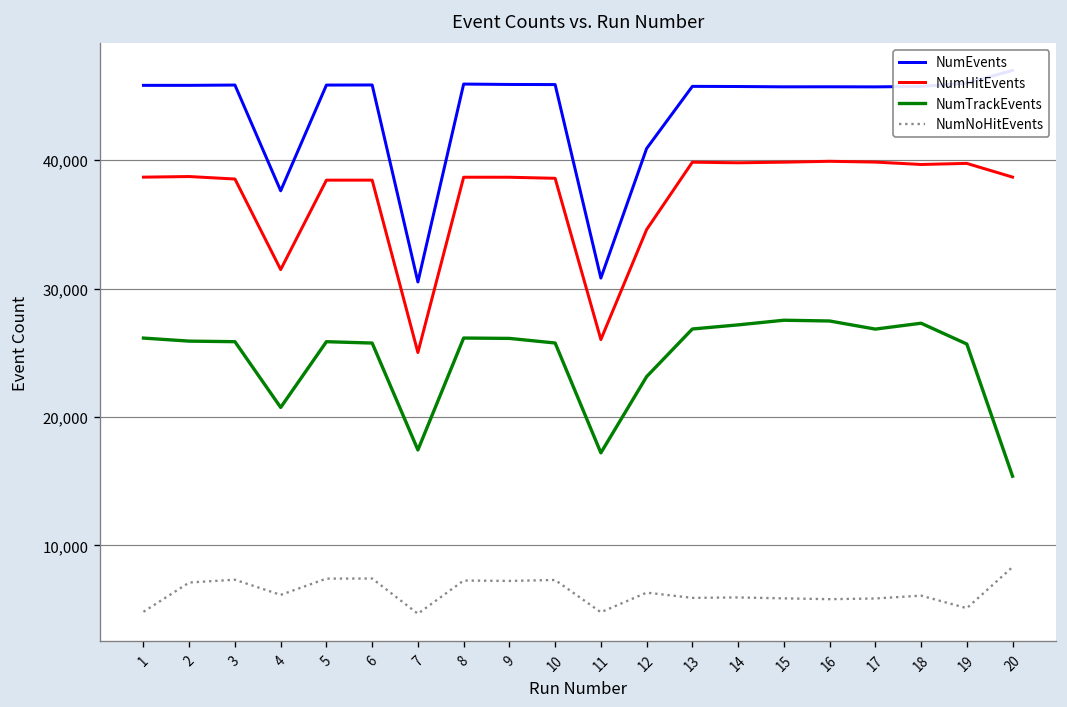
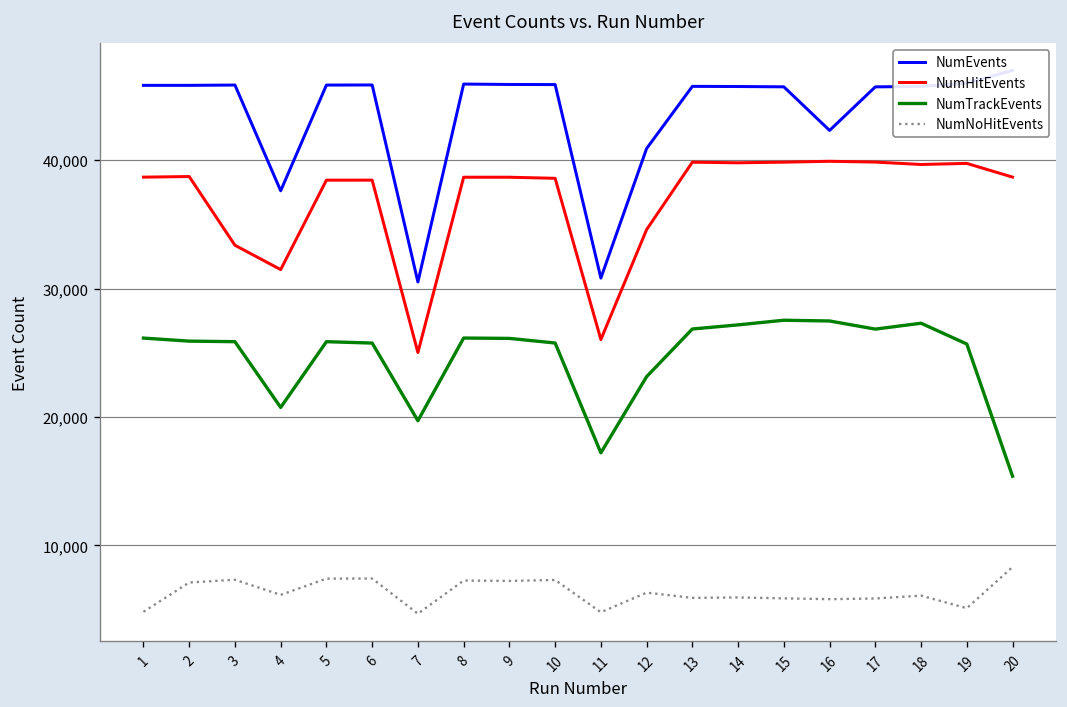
  {
    "NumEvents": {
      "1": "45,800",
      "2": "45,800",
      "3": "45,800",
      "4": "37,600",
      "5": "45,800",
      "6": "45,900",
      "7": "30,500",
      "8": "45,900",
      "9": "45,900",
      "10": "45,900",
      "11": "30,800",
      "12": "40,900",
      "13": "45,700",
      "14": "45,700",
      "15": "45,700",
-     "16": "45,700",
+     "16": "42,300",
      "17": "45,700"
    },
    "NumHitEvents": {
      "1": "38,700",
      "2": "38,700",
-     "3": "38,500",
+     "3": "33,400",
      "4": "31,500",
      "5": "38,400",
      "6": "38,400",
      "7": "25,000",
      "8": "38,700",
      "9": "38,700",
      "10": "38,600",
      "11": "26,000",
      "12": "34,600",
      "13": "39,800",
      "14": "39,800",
      "15": "39,800",
      "16": "39,900",
      "17": "39,800",
      "18": "39,700",
      "19": "39,700",
      "20": "38,700"
    },
    "NumTrackEvents": {
      "1": "26,100",
      "2": "25,900",
      "3": "25,900",
      "4": "20,700",
      "5": "25,900",
      "6": "25,800",
-     "7": "17,400",
+     "7": "19,700",
      "8": "26,100",
      "9": "26,100",
      "10": "25,800",
      "11": "17,200",
      "12": "23,100",
      "13": "26,800",
      "14": "27,200",
      "15": "27,500",
      "16": "27,500",
      "17": "26,800",
      "18": "27,300",
      "19": "25,700",
      "20": "15,400"
    },
    "NumNoHitEvents": {
      "1": "4,800",
      "2": "7,100",
      "3": "7,300",
      "4": "6,100",
      "5": "7,400",
      "6": "7,400",
      "7": "4,700",
      "8": "7,300",
      "9": "7,200",
      "10": "7,300",
      "11": "4,800",
      "12": "6,300",
      "13": "5,900",
      "14": "5,900",
      "15": "5,900",
      "16": "5,800",
      "17": "5,900",
      "18": "6,100",
      "19": "5,100",
      "20": "8,300"
    }
  }
